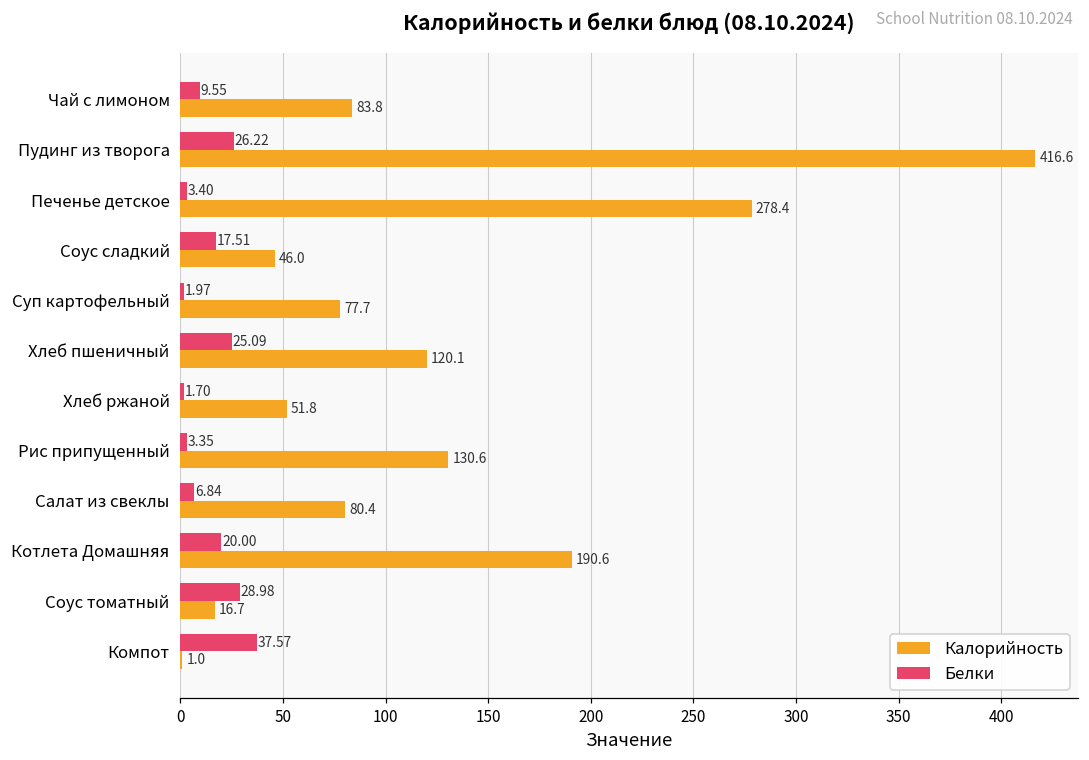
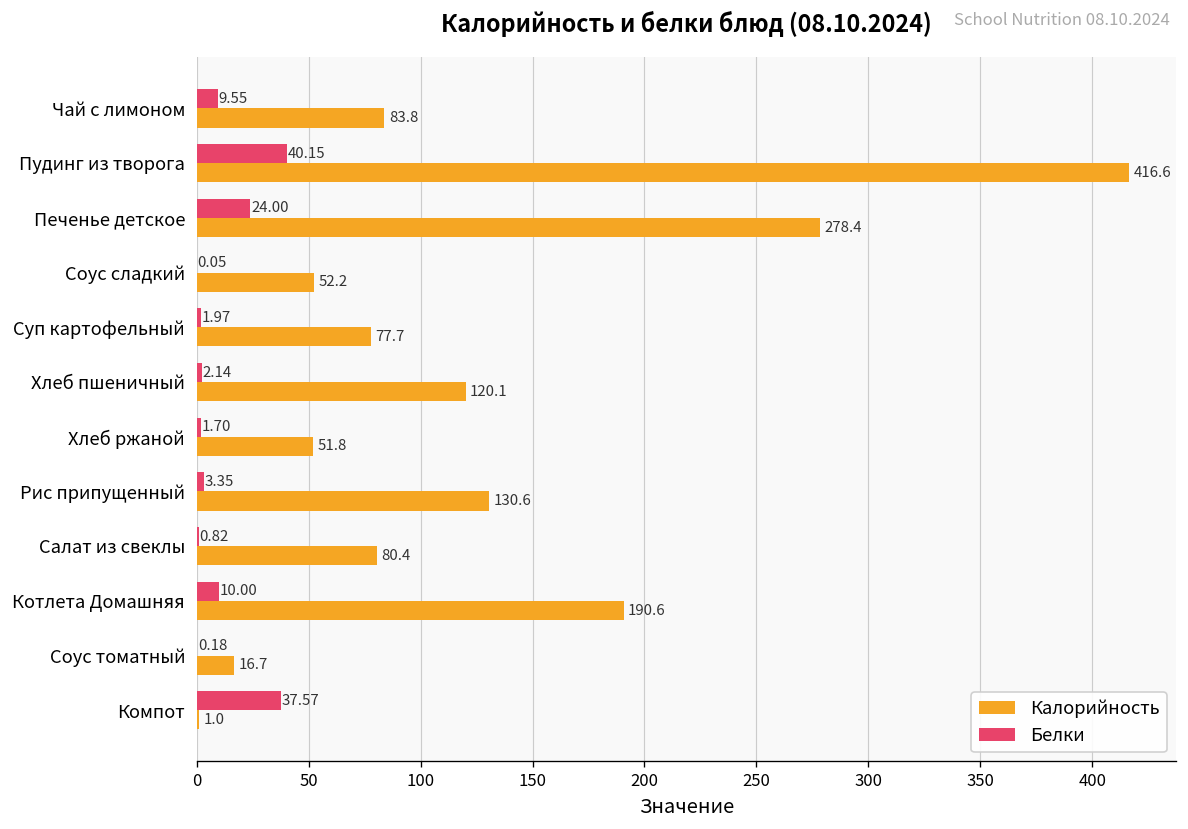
  {
    "Калорийность": {
      "Чай с лимоном": 83.8,
      "Пудинг из творога": 416.6,
      "Печенье детское": 278.4,
-     "Соус сладкий": 46.0,
+     "Соус сладкий": 52.2,
      "Суп картофельный": 77.7,
      "Хлеб пшеничный": 120.1,
      "Хлеб ржаной": 51.8,
      "Рис припущенный": 130.6,
      "Салат из свеклы": 80.4,
      "Котлета Домашняя": 190.6,
      "Соус томатный": 16.7,
      "Компот": 1.0
    },
    "Белки": {
      "Чай с лимоном": 9.55,
-     "Пудинг из творога": 26.22,
-     "Печенье детское": 3.40,
-     "Соус сладкий": 17.51,
+     "Пудинг из творога": 40.15,
+     "Печенье детское": 24.00,
+     "Соус сладкий": 0.05,
      "Суп картофельный": 1.97,
-     "Хлеб пшеничный": 25.09,
+     "Хлеб пшеничный": 2.14,
      "Хлеб ржаной": 1.70,
      "Рис припущенный": 3.35,
-     "Салат из свеклы": 6.84,
-     "Котлета Домашняя": 20.00,
-     "Соус томатный": 28.98,
+     "Салат из свеклы": 0.82,
+     "Котлета Домашняя": 10.00,
+     "Соус томатный": 0.18,
      "Компот": 37.57
    }
  }
